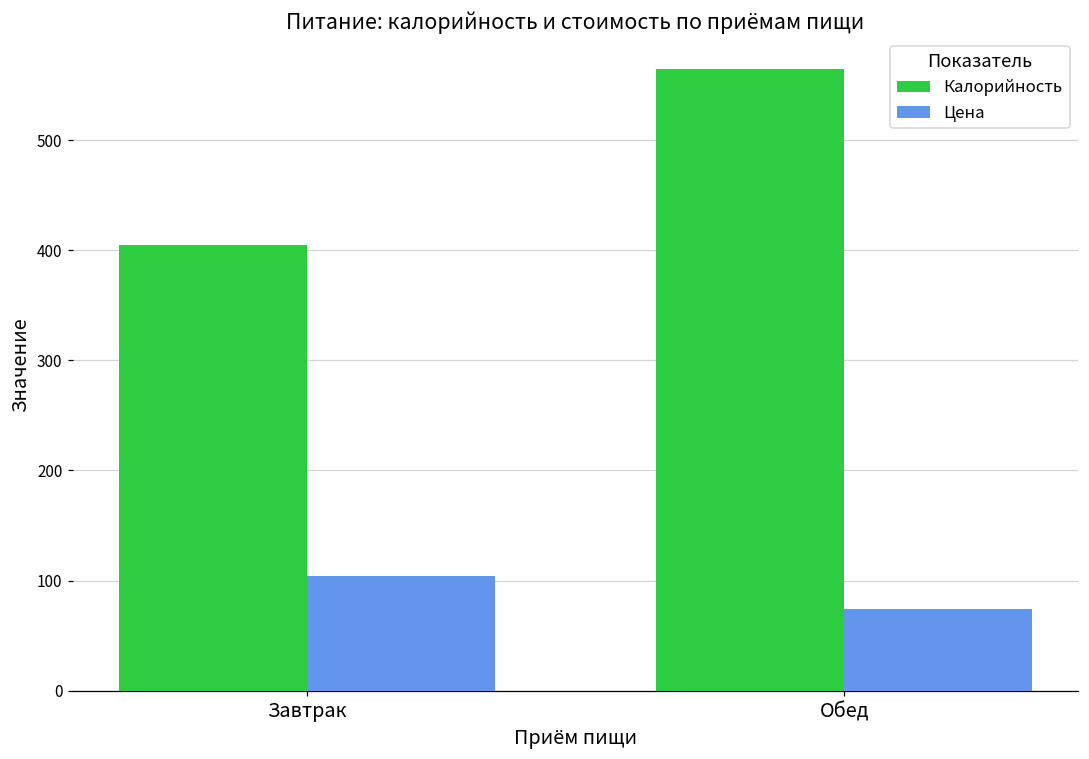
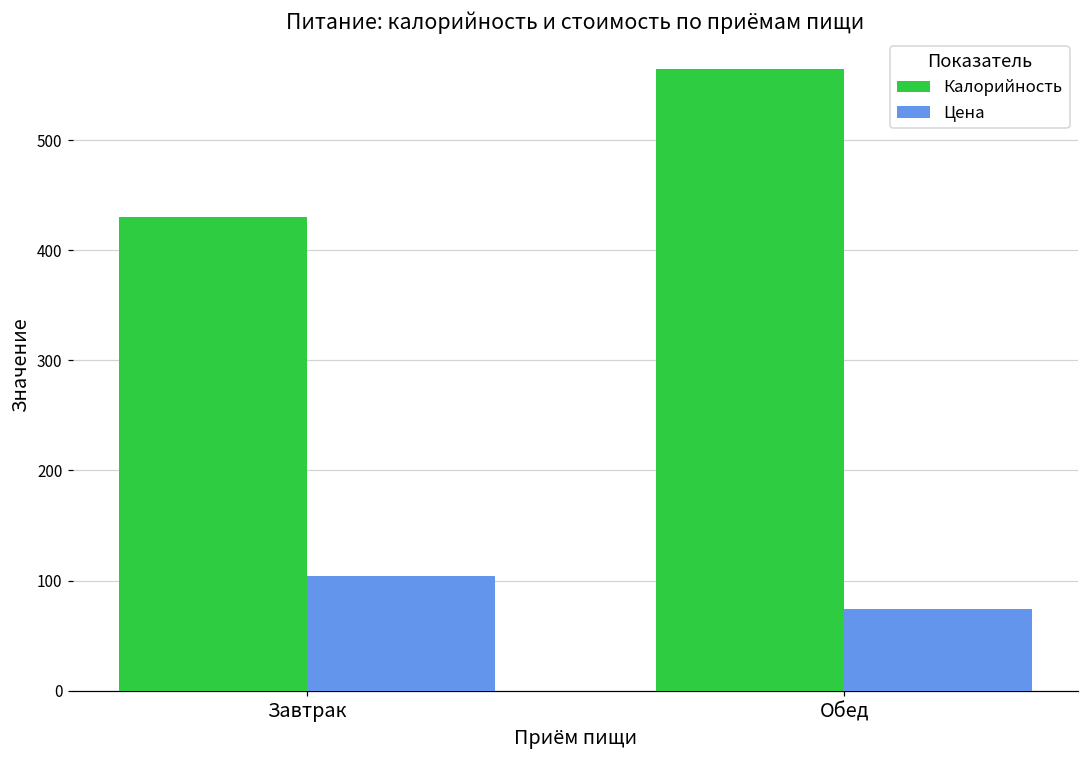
  {
    "Калорийность": {
-     "Завтрак": 405,
+     "Завтрак": 431,
      "Обед": 565
    },
    "Цена": {
      "Завтрак": 104,
      "Обед": 74
    }
  }
